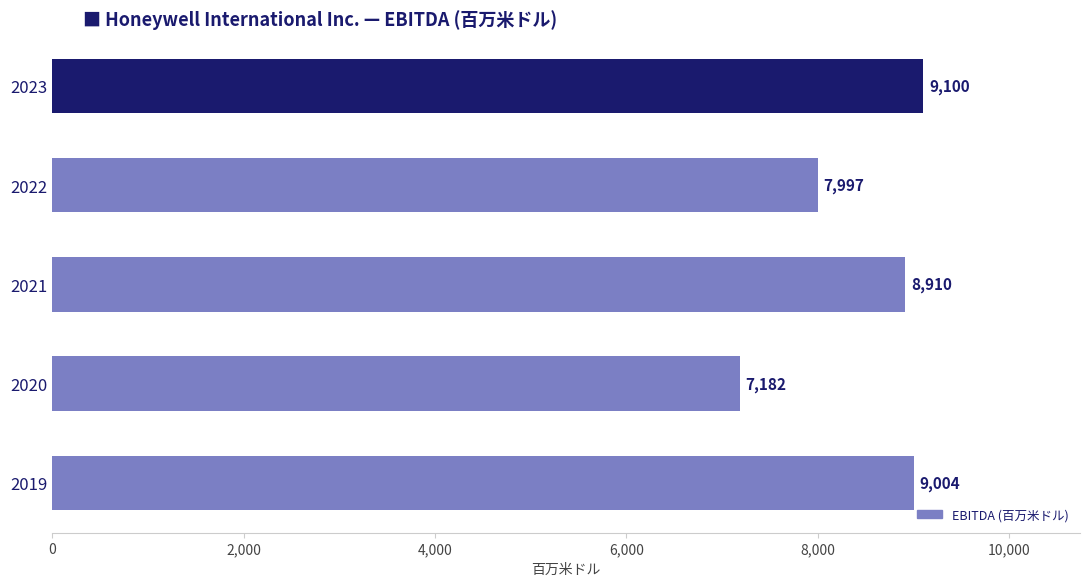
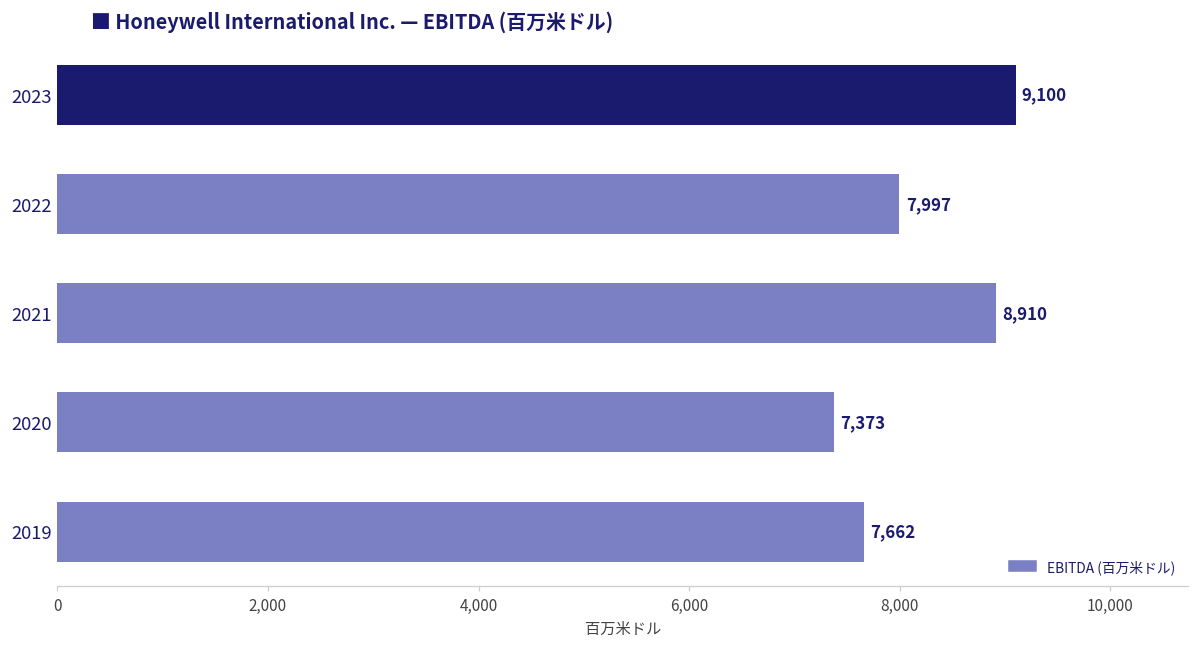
  {
    "2023": "9,100",
    "2022": "7,997",
    "2021": "8,910",
-   "2020": "7,182",
-   "2019": "9,004"
+   "2020": "7,373",
+   "2019": "7,662"
  }
